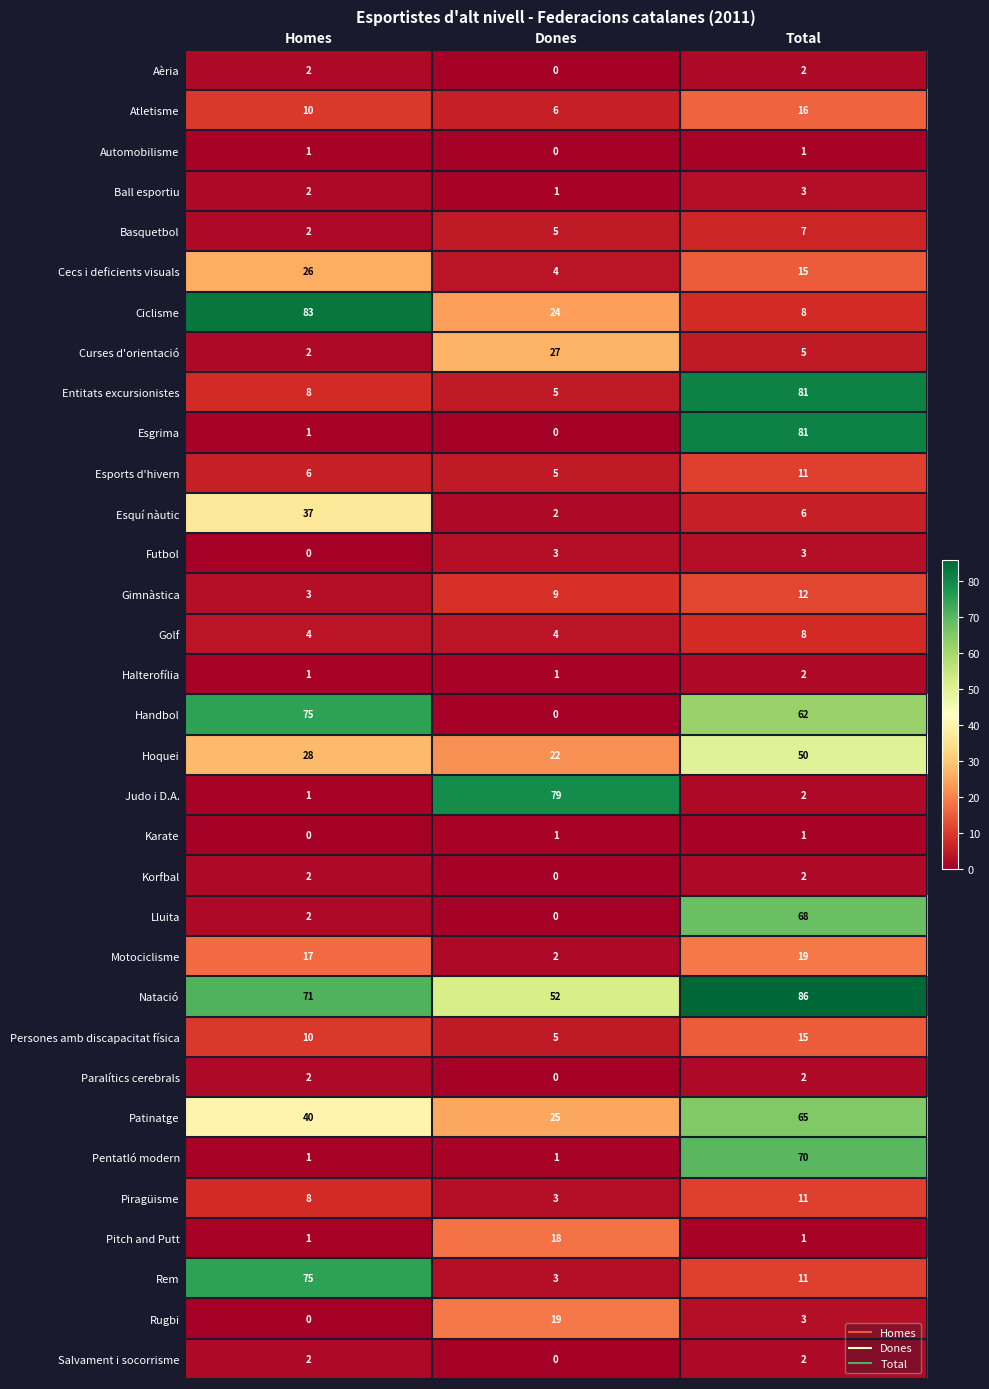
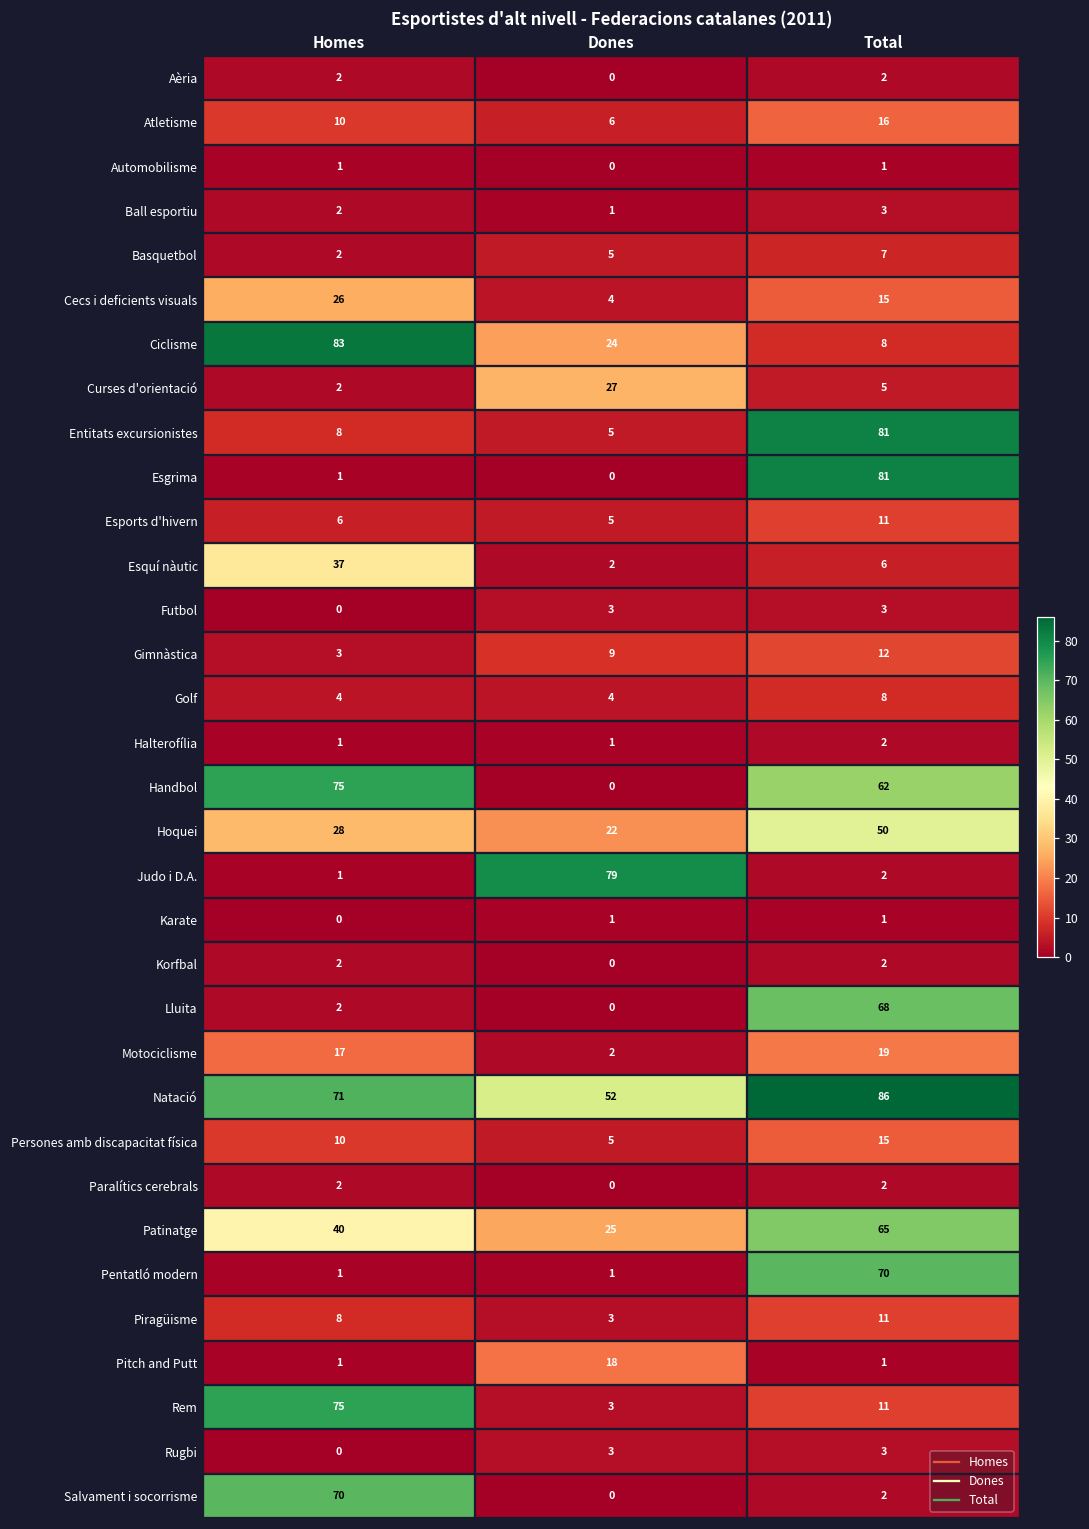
  {
    "Aèria": {
      "Homes": 2,
      "Dones": 0,
      "Total": 2
    },
    "Atletisme": {
      "Homes": 10,
      "Dones": 6,
      "Total": 16
    },
    "Automobilisme": {
      "Homes": 1,
      "Dones": 0,
      "Total": 1
    },
    "Ball esportiu": {
      "Homes": 2,
      "Dones": 1,
      "Total": 3
    },
    "Basquetbol": {
      "Homes": 2,
      "Dones": 5,
      "Total": 7
    },
    "Cecs i deficients visuals": {
      "Homes": 26,
      "Dones": 4,
      "Total": 15
    },
    "Ciclisme": {
      "Homes": 83,
      "Dones": 24,
      "Total": 8
    },
    "Curses d'orientació": {
      "Homes": 2,
      "Dones": 27,
      "Total": 5
    },
    "Entitats excursionistes": {
      "Homes": 8,
      "Dones": 5,
      "Total": 81
    },
    "Esgrima": {
      "Homes": 1,
      "Dones": 0,
      "Total": 81
    },
    "Esports d'hivern": {
      "Homes": 6,
      "Dones": 5,
      "Total": 11
    },
    "Esquí nàutic": {
      "Homes": 37,
      "Dones": 2,
      "Total": 6
    },
    "Futbol": {
      "Homes": 0,
      "Dones": 3,
      "Total": 3
    },
    "Gimnàstica": {
      "Homes": 3,
      "Dones": 9,
      "Total": 12
    },
    "Golf": {
      "Homes": 4,
      "Dones": 4,
      "Total": 8
    },
    "Halterofília": {
      "Homes": 1,
      "Dones": 1,
      "Total": 2
    },
    "Handbol": {
      "Homes": 75,
      "Dones": 0,
      "Total": 62
    },
    "Hoquei": {
      "Homes": 28,
      "Dones": 22,
      "Total": 50
    },
    "Judo i D.A.": {
      "Homes": 1,
      "Dones": 79,
      "Total": 2
    },
    "Karate": {
      "Homes": 0,
      "Dones": 1,
      "Total": 1
    },
    "Korfbal": {
      "Homes": 2,
      "Dones": 0,
      "Total": 2
    },
    "Lluita": {
      "Homes": 2,
      "Dones": 0,
      "Total": 68
    },
    "Motociclisme": {
      "Homes": 17,
      "Dones": 2,
      "Total": 19
    },
    "Natació": {
      "Homes": 71,
      "Dones": 52,
      "Total": 86
    },
    "Persones amb discapacitat física": {
      "Homes": 10,
      "Dones": 5,
      "Total": 15
    },
    "Paralítics cerebrals": {
      "Homes": 2,
      "Dones": 0,
      "Total": 2
    },
    "Patinatge": {
      "Homes": 40,
      "Dones": 25,
      "Total": 65
    },
    "Pentatló modern": {
      "Homes": 1,
      "Dones": 1,
      "Total": 70
    },
    "Piragüisme": {
      "Homes": 8,
      "Dones": 3,
      "Total": 11
    },
    "Pitch and Putt": {
      "Homes": 1,
      "Dones": 18,
      "Total": 1
    },
    "Rem": {
      "Homes": 75,
      "Dones": 3,
      "Total": 11
    },
    "Rugbi": {
      "Homes": 0,
-     "Dones": 19,
+     "Dones": 3,
      "Total": 3
    },
    "Salvament i socorrisme": {
-     "Homes": 2,
+     "Homes": 70,
      "Dones": 0,
      "Total": 2
    }
  }
